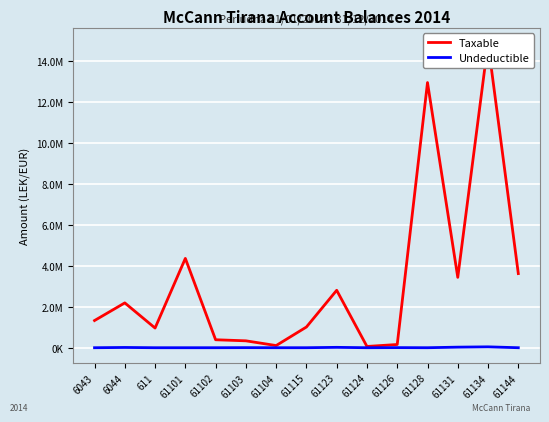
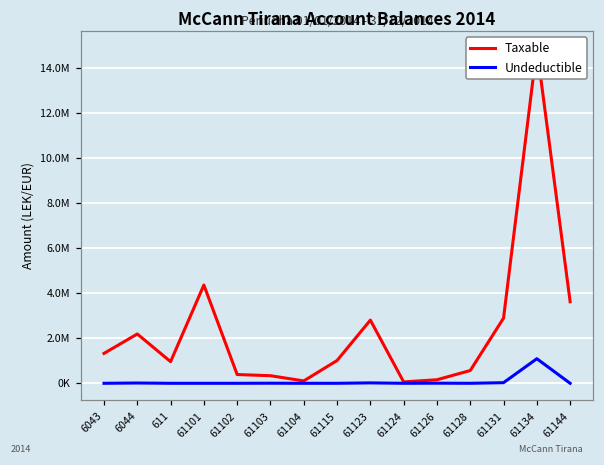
  {
    "Taxable": {
      "6043": 1300000,
      "6044": 2200000,
      "611": 1000000,
      "61101": 4400000,
      "61102": 400000,
      "61103": 300000,
      "61115": 1000000,
      "61123": 2800000,
      "61126": 200000,
-     "61128": 13000000,
-     "61131": 3400000,
+     "61128": 600000,
+     "61131": 2900000,
      "61144": 3600000
    },
    "Undeductible": {
      "6043": 0,
      "6044": 0,
      "611": 0,
      "61101": 0,
      "61102": 0,
      "61103": 0,
      "61115": 0,
      "61123": 0,
      "61126": 0,
      "61128": 0,
      "61131": 0,
-     "61134": 0,
+     "61134": 1100000,
      "61144": 0
    }
  }
